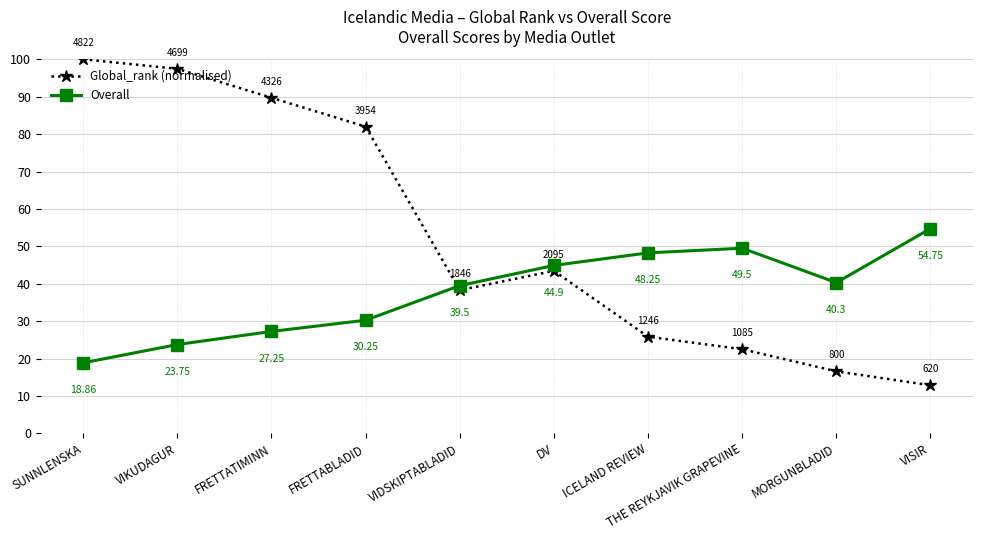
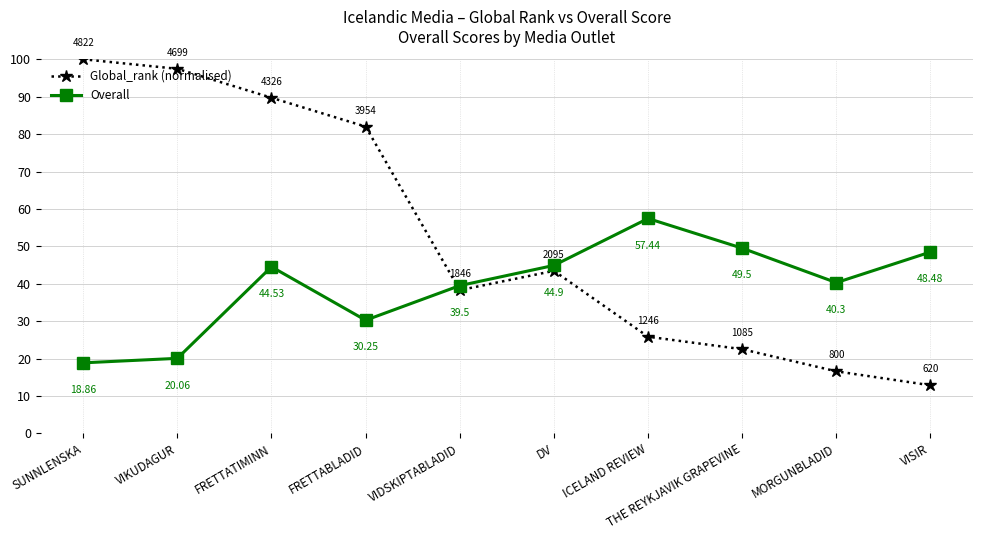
  {
    "Overall": {
      "SUNNLENSKA": 18.86,
-     "VIKUDAGUR": 23.75,
-     "FRETTATIMINN": 27.25,
+     "VIKUDAGUR": 20.06,
+     "FRETTATIMINN": 44.53,
      "FRETTABLADID": 30.25,
      "VIDSKIPTABLADID": 39.5,
      "DV": 44.9,
-     "ICELAND REVIEW": 48.25,
+     "ICELAND REVIEW": 57.44,
      "THE REYKJAVIK GRAPEVINE": 49.5,
      "MORGUNBLADID": 40.3,
-     "VISIR": 54.75
+     "VISIR": 48.48
    }
  }
